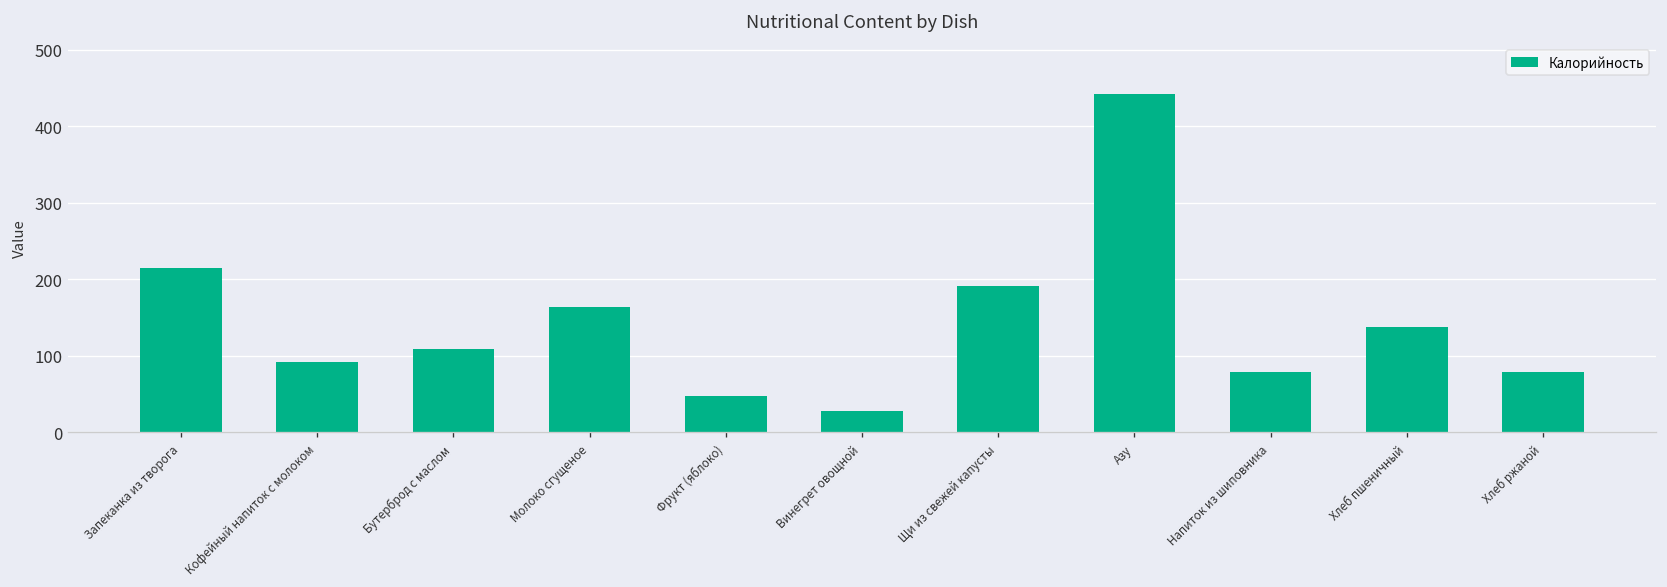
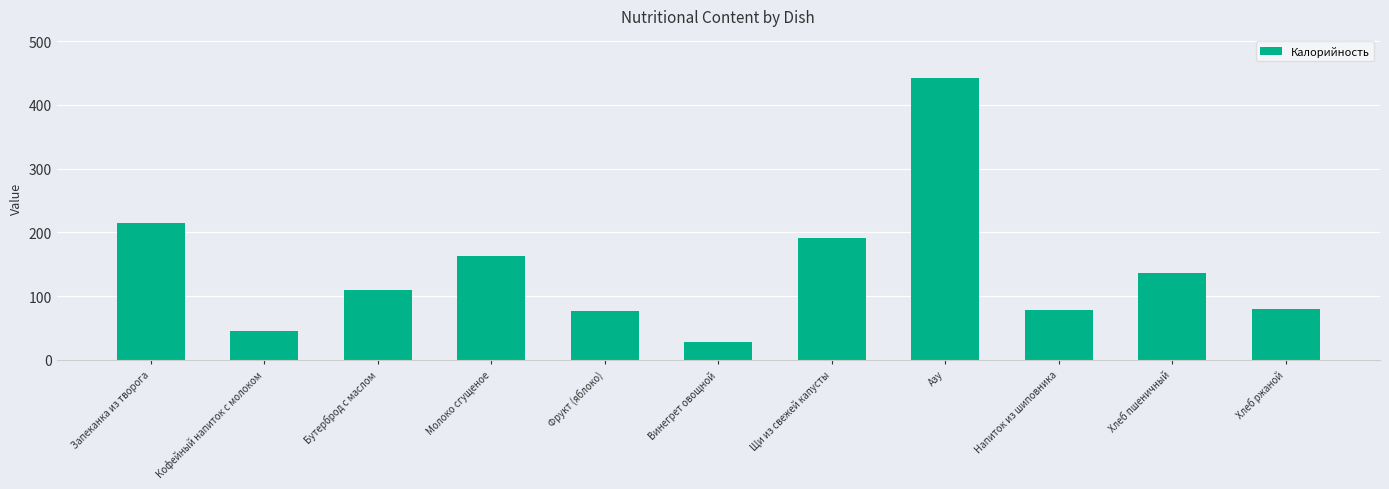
  {
    "Запеканка из творога": 210,
-   "Кофейный напиток с молоком": 90,
+   "Кофейный напиток с молоком": 50,
    "Бутерброд с маслом": 110,
    "Молоко сгущеное": 160,
-   "Фрукт (яблоко)": 50,
+   "Фрукт (яблоко)": 80,
    "Винегрет овощной": 30,
    "Щи из свежей капусты": 190,
    "Азу": 440,
    "Напиток из шиповника": 80,
    "Хлеб пшеничный": 140,
    "Хлеб ржаной": 80
  }
